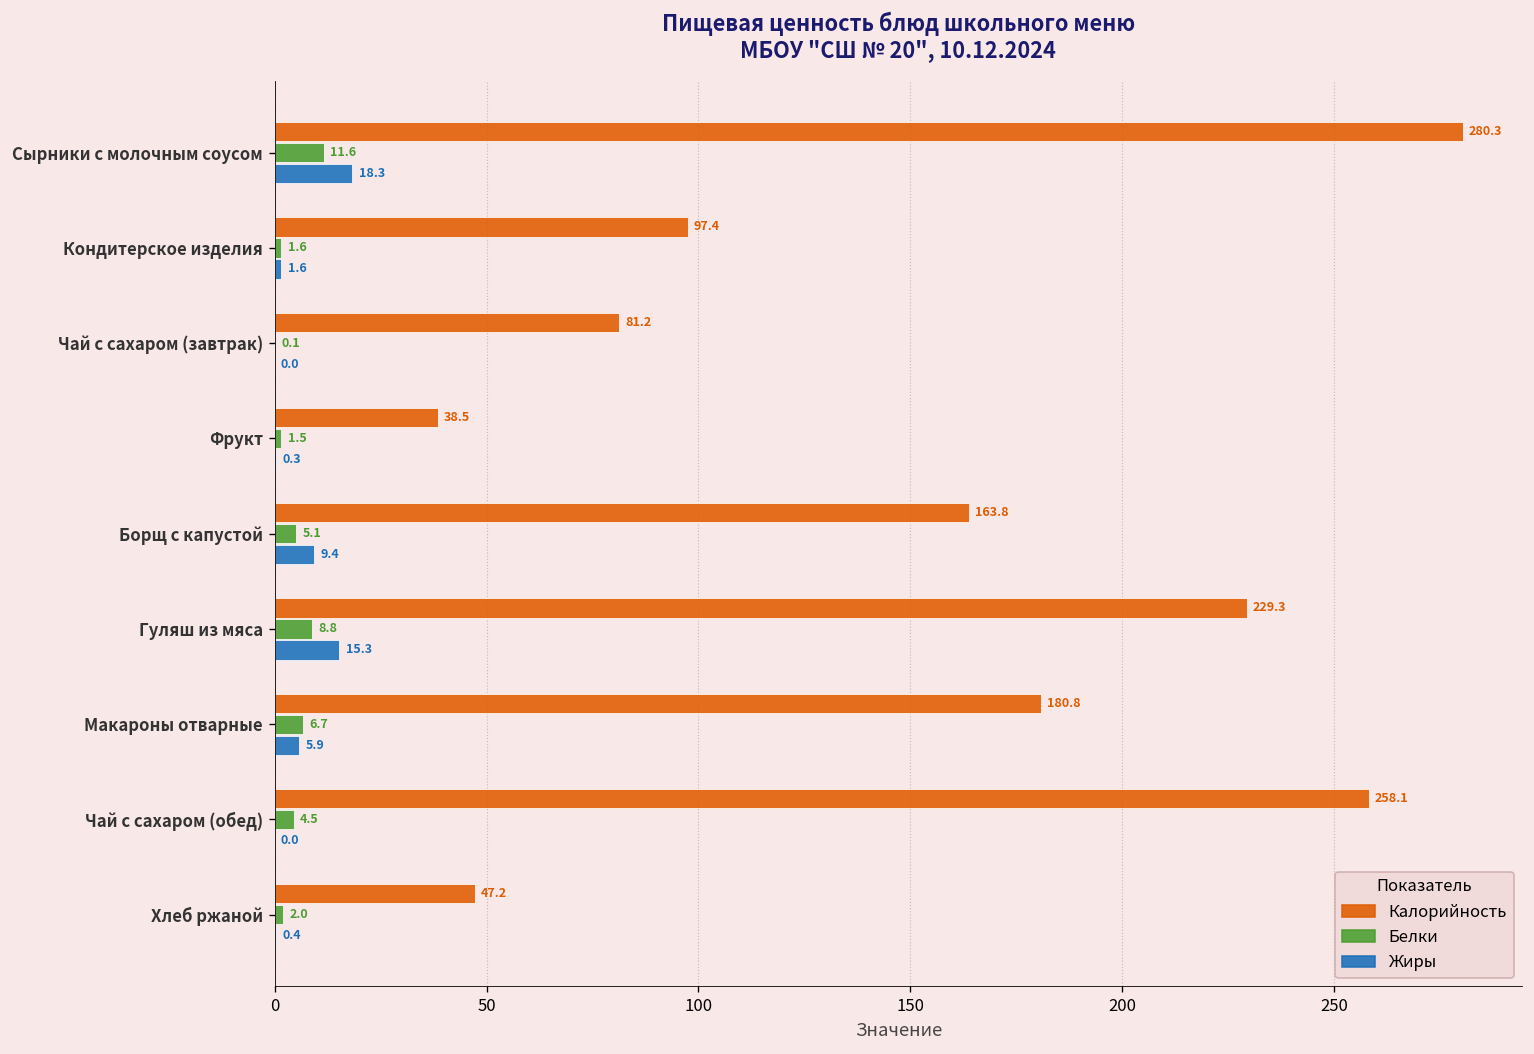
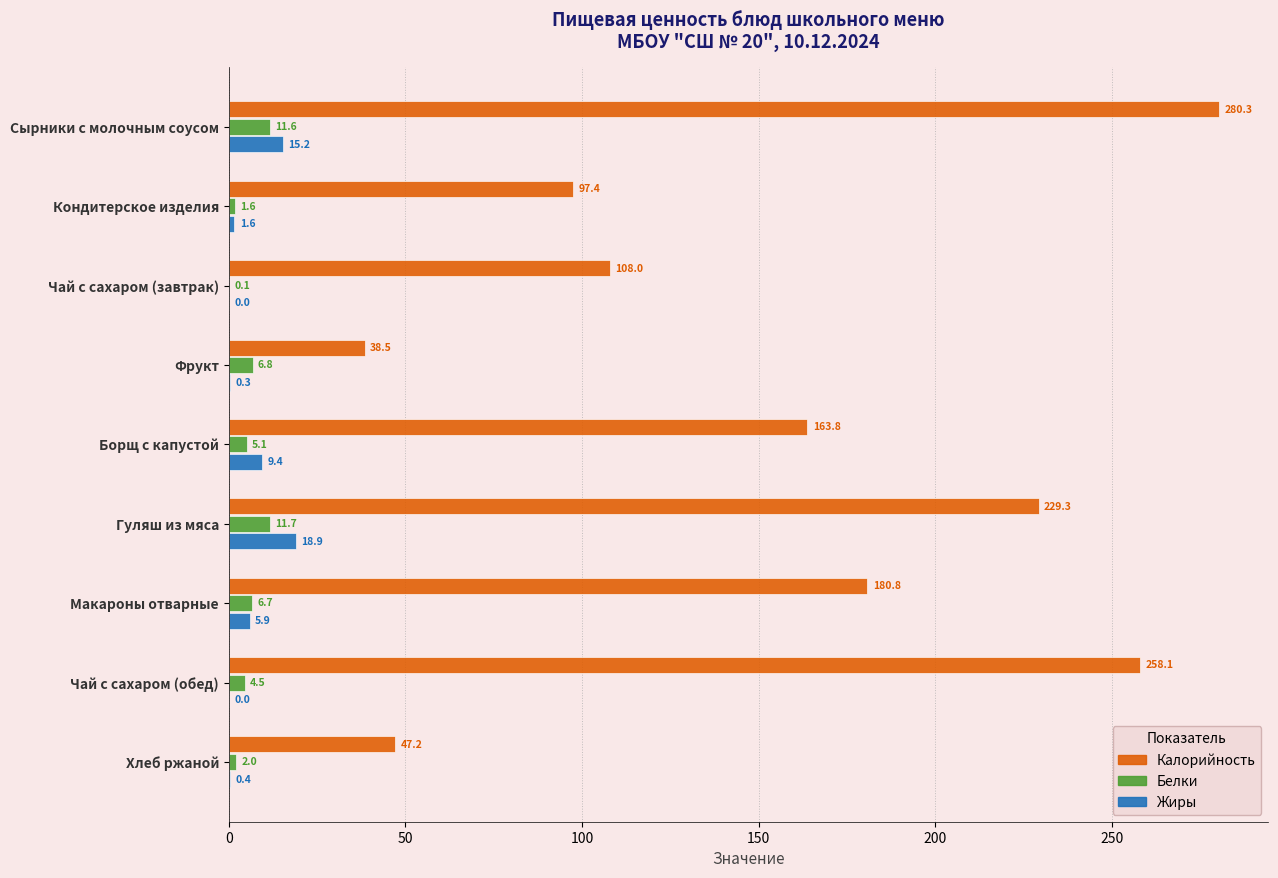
  {
    "Калорийность": {
      "Сырники с молочным соусом": 280.3,
      "Кондитерское изделия": 97.4,
-     "Чай с сахаром (завтрак)": 81.2,
+     "Чай с сахаром (завтрак)": 108.0,
      "Фрукт": 38.5,
      "Борщ с капустой": 163.8,
      "Гуляш из мяса": 229.3,
      "Макароны отварные": 180.8,
      "Чай с сахаром (обед)": 258.1,
      "Хлеб ржаной": 47.2
    },
    "Белки": {
      "Сырники с молочным соусом": 11.6,
      "Кондитерское изделия": 1.6,
      "Чай с сахаром (завтрак)": 0.1,
-     "Фрукт": 1.5,
+     "Фрукт": 6.8,
      "Борщ с капустой": 5.1,
-     "Гуляш из мяса": 8.8,
+     "Гуляш из мяса": 11.7,
      "Макароны отварные": 6.7,
      "Чай с сахаром (обед)": 4.5,
      "Хлеб ржаной": 2.0
    },
    "Жиры": {
-     "Сырники с молочным соусом": 18.3,
+     "Сырники с молочным соусом": 15.2,
      "Кондитерское изделия": 1.6,
      "Чай с сахаром (завтрак)": 0.0,
      "Фрукт": 0.3,
      "Борщ с капустой": 9.4,
-     "Гуляш из мяса": 15.3,
+     "Гуляш из мяса": 18.9,
      "Макароны отварные": 5.9,
      "Чай с сахаром (обед)": 0.0,
      "Хлеб ржаной": 0.4
    }
  }
